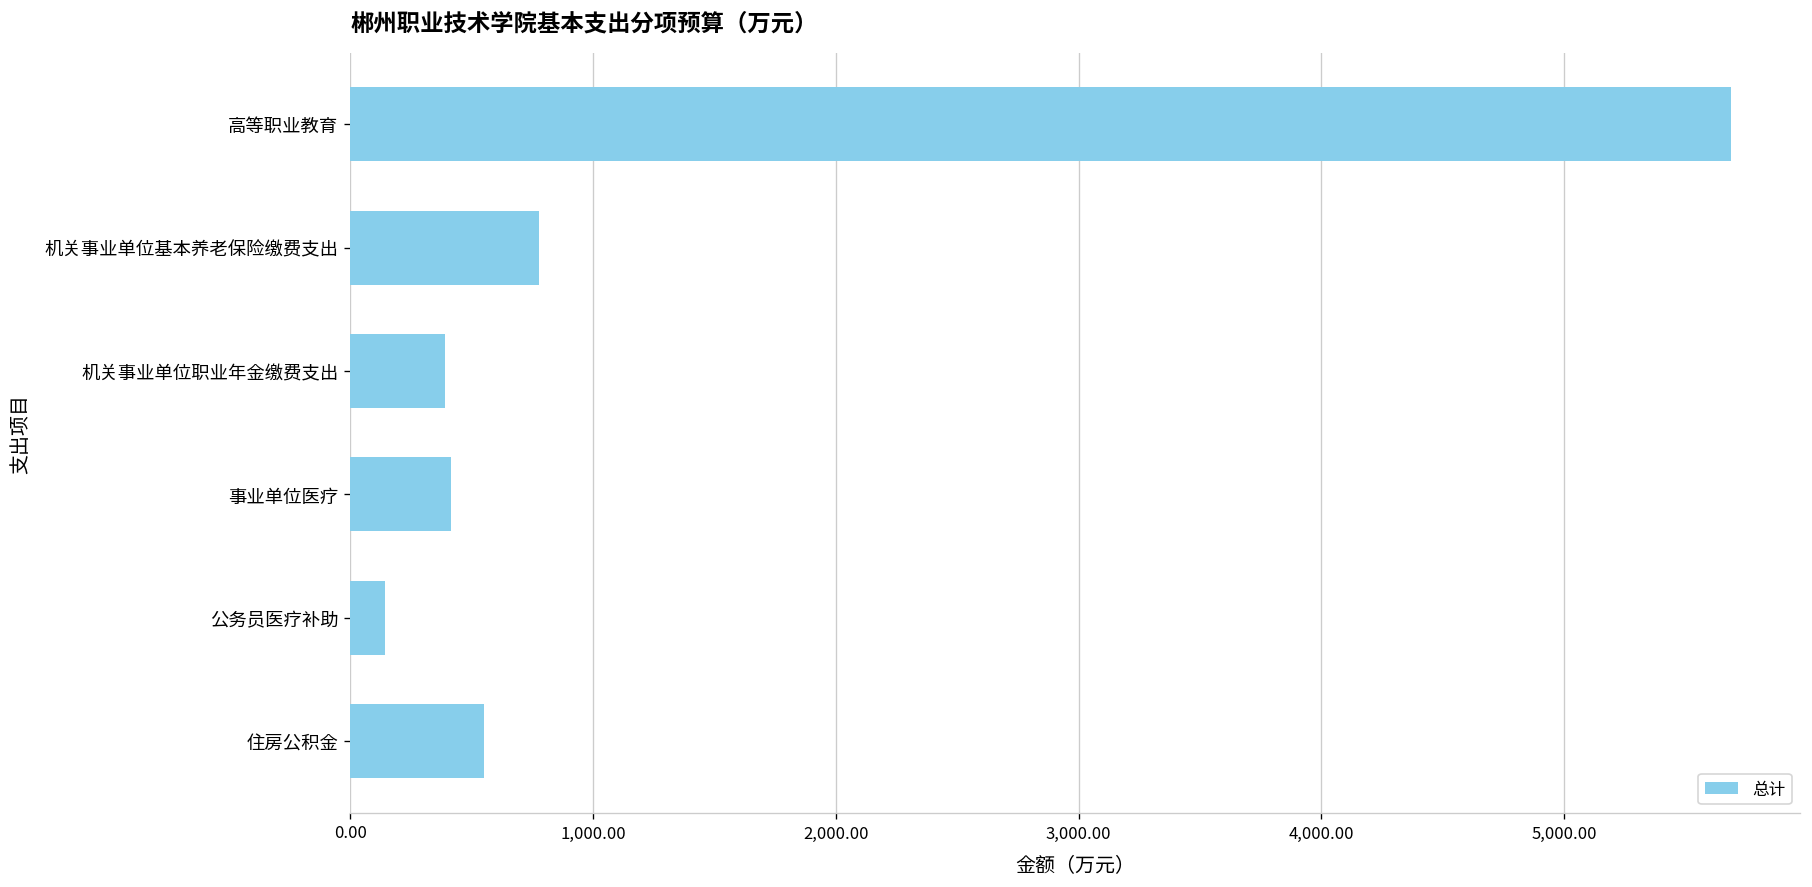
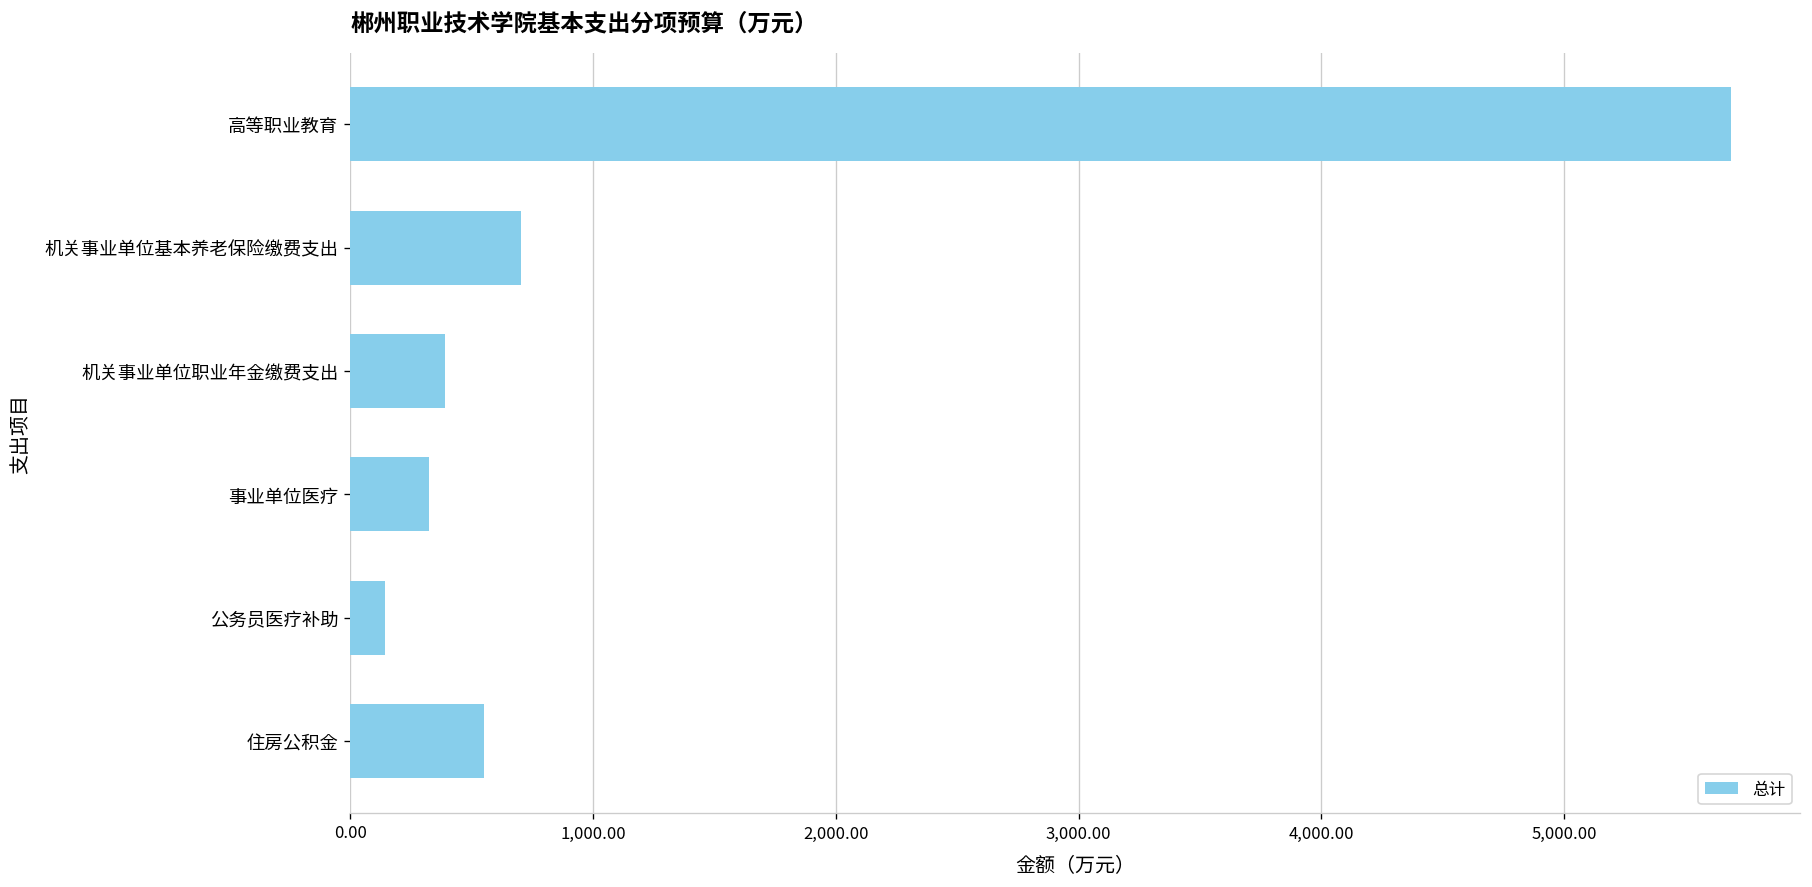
  {
    "高等职业教育": "5,690",
-   "机关事业单位基本养老保险缴费支出": "780",
+   "机关事业单位基本养老保险缴费支出": "700",
    "机关事业单位职业年金缴费支出": "390",
-   "事业单位医疗": "410",
+   "事业单位医疗": "320",
    "公务员医疗补助": "140",
    "住房公积金": "550"
  }
